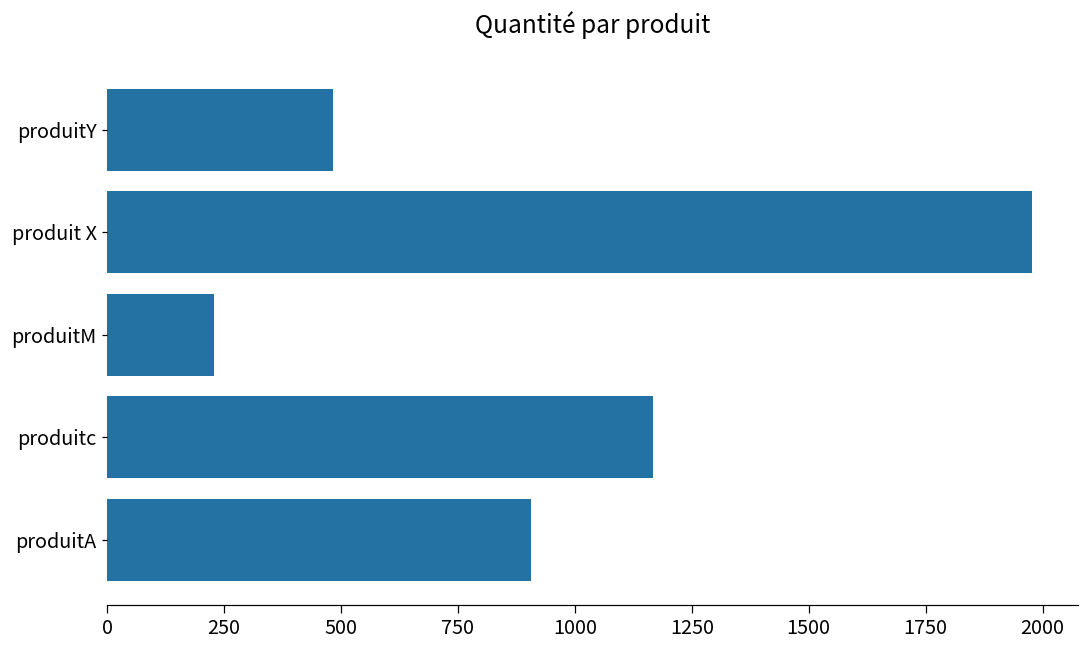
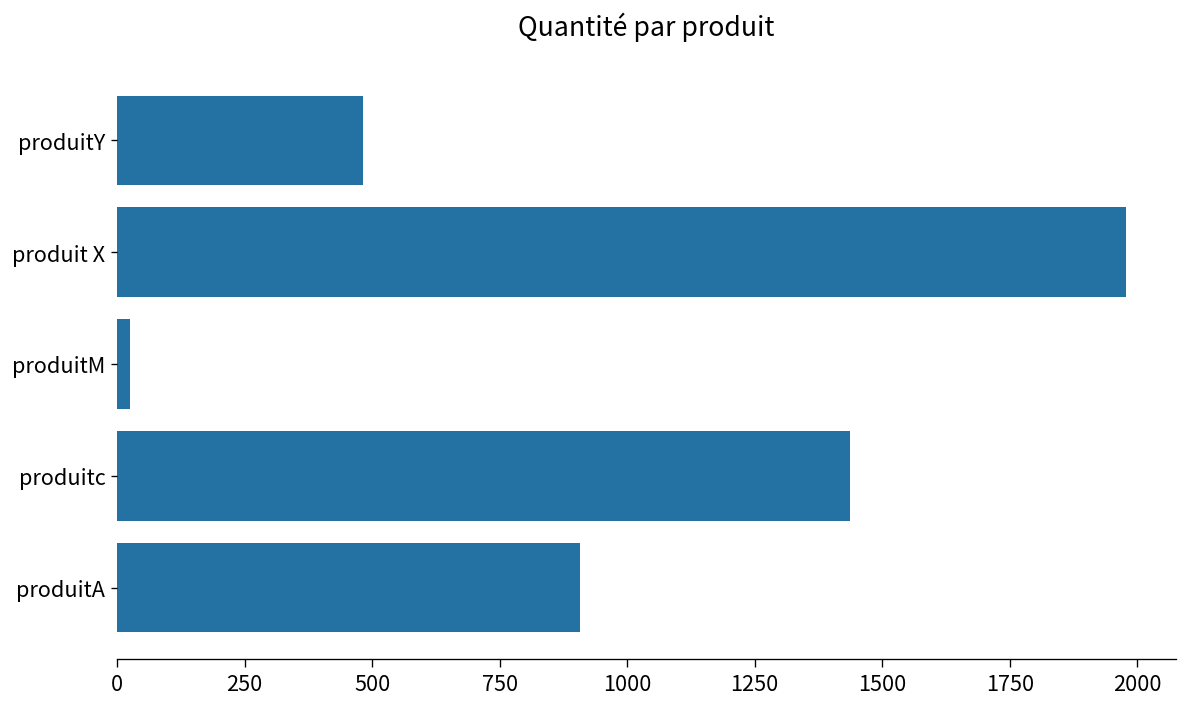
  {
    "produitY": 480,
    "produit X": 1980,
-   "produitM": 230,
-   "produitc": 1170,
+   "produitM": 30,
+   "produitc": 1440,
    "produitA": 910
  }
